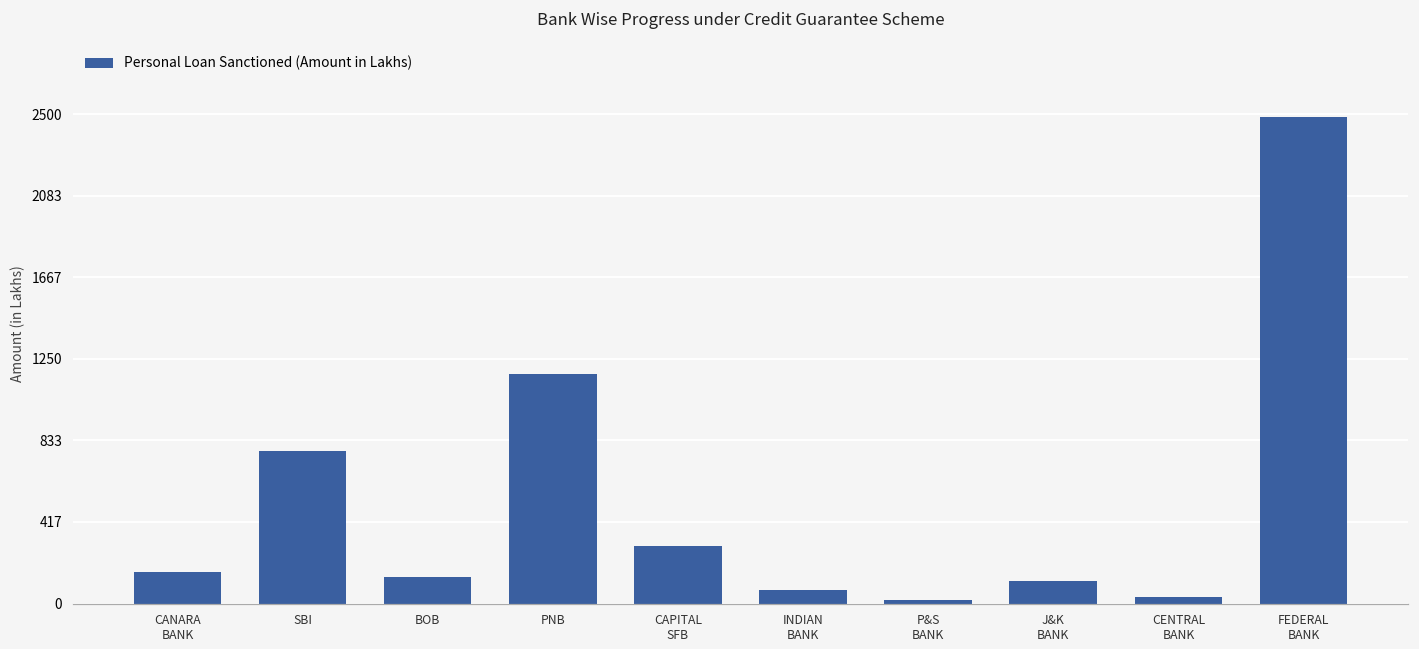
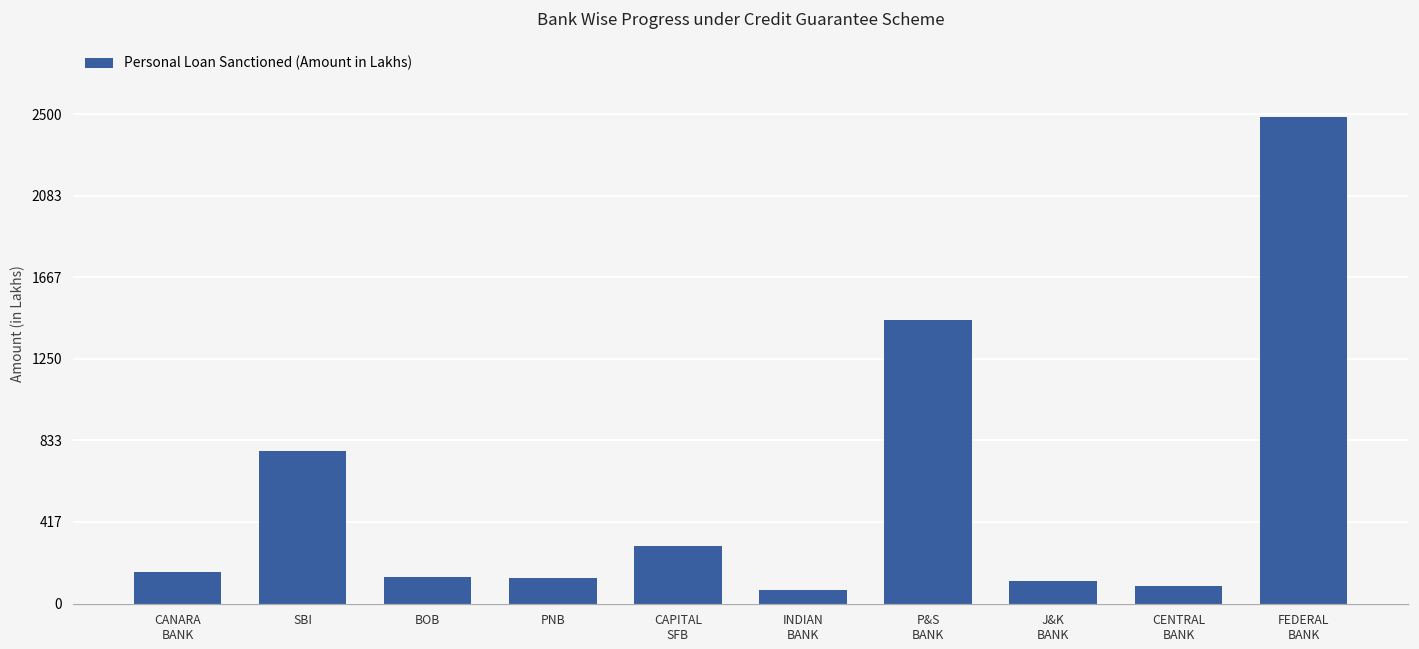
  {
    "CANARA BANK": 160,
    "SBI": 780,
    "BOB": 140,
-   "PNB": 1170,
+   "PNB": 130,
    "CAPITAL SFB": 300,
    "INDIAN BANK": 70,
-   "P&S BANK": 20,
+   "P&S BANK": 1450,
    "J&K BANK": 120,
-   "CENTRAL BANK": 30,
+   "CENTRAL BANK": 90,
    "FEDERAL BANK": 2490
  }
